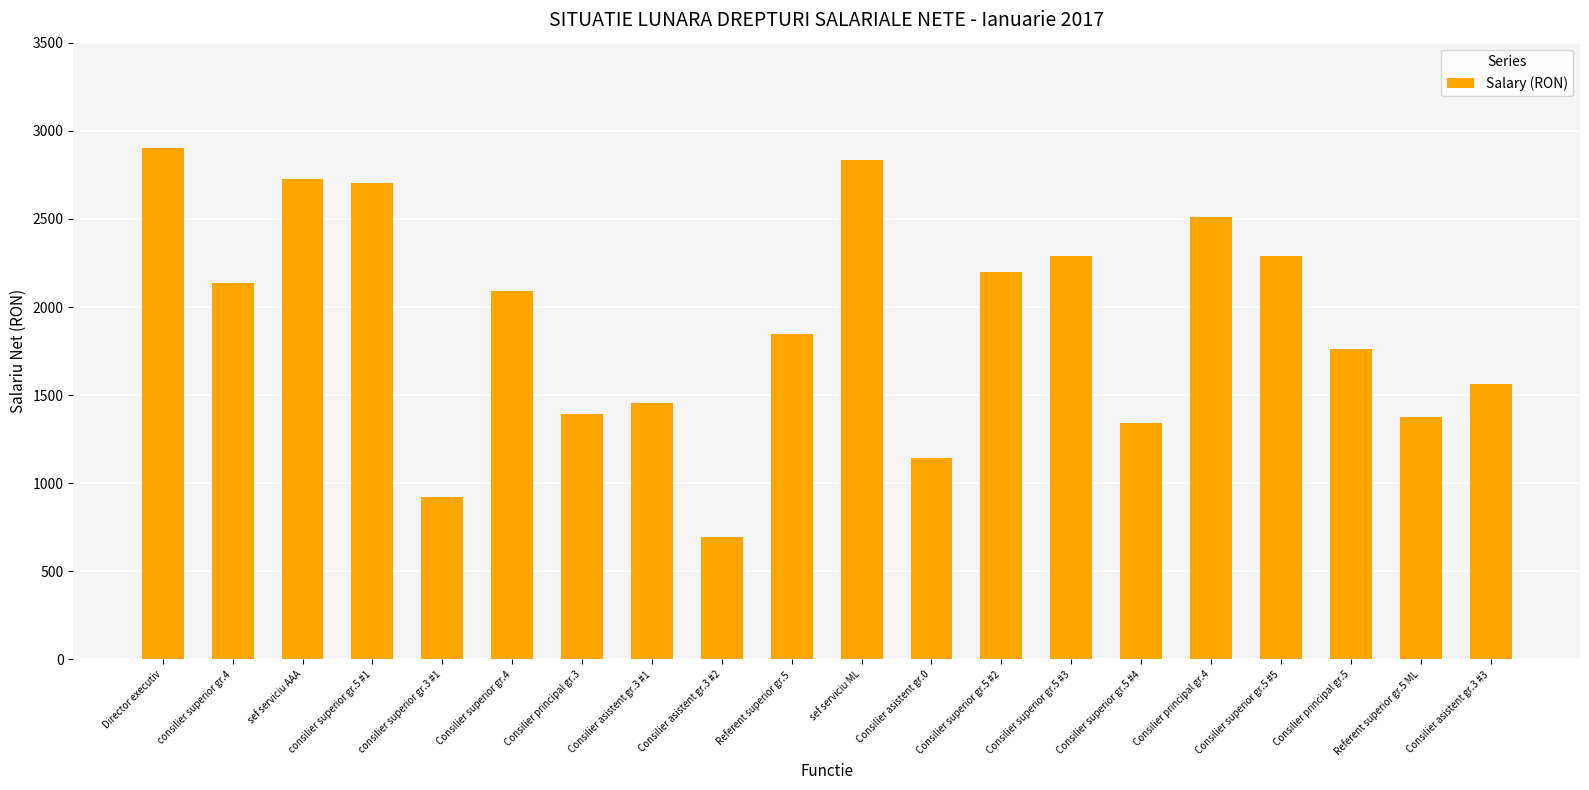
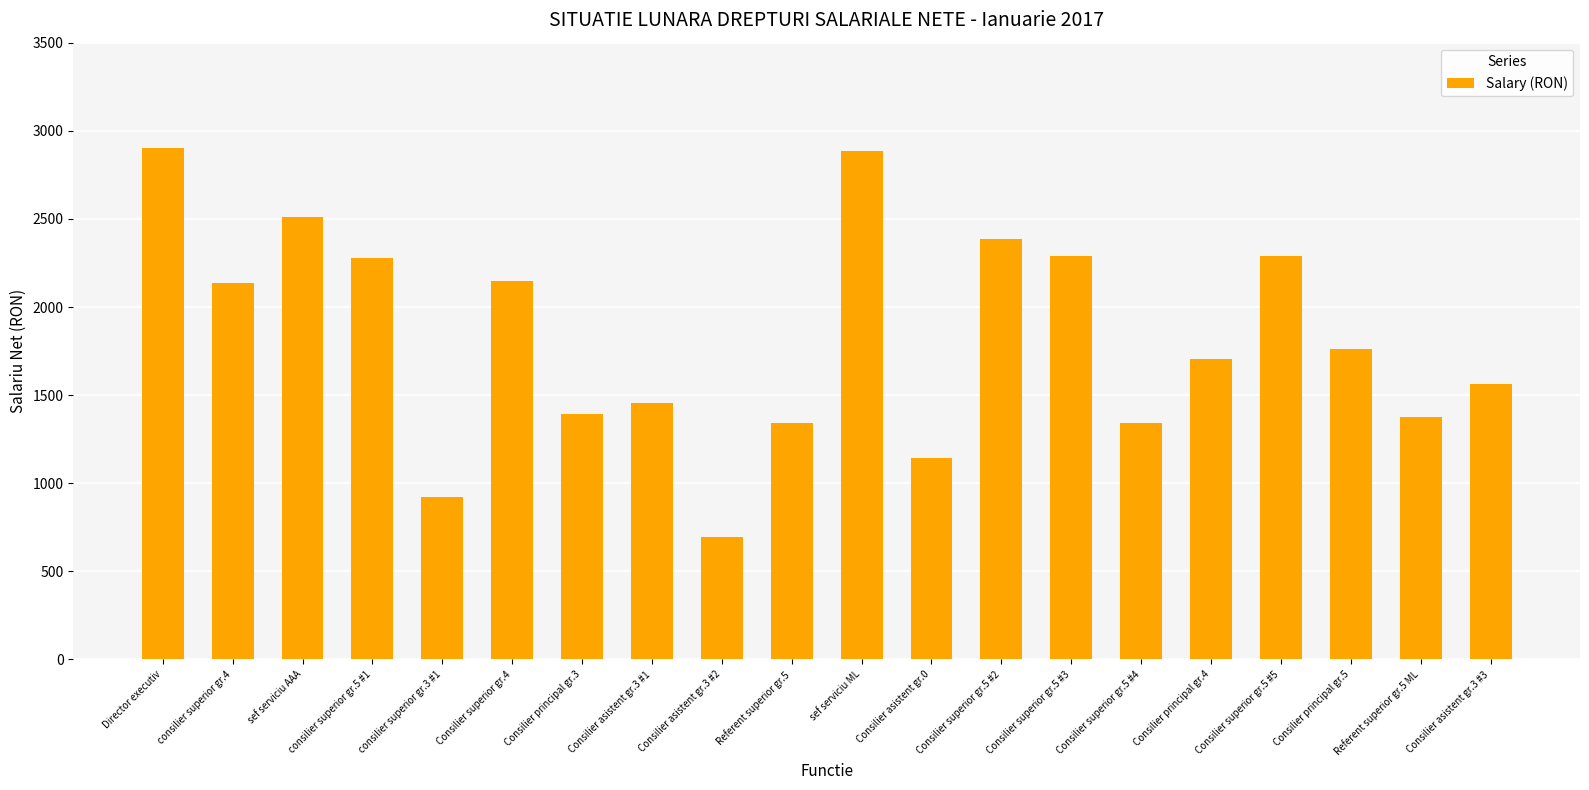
  {
    "Director executiv": 2900,
    "consilier superior gr.4": 2140,
-   "sef serviciu AAA": 2730,
-   "consilier superior gr.5 #1": 2700,
+   "sef serviciu AAA": 2510,
+   "consilier superior gr.5 #1": 2280,
    "consilier superior gr.3 #1": 920,
-   "Consilier superior gr.4": 2090,
+   "Consilier superior gr.4": 2150,
    "Consilier principal gr.3": 1390,
    "Consilier asistent gr.3 #1": 1460,
    "Consilier asistent gr.3 #2": 700,
-   "Referent superior gr.5": 1850,
-   "sef serviciu ML": 2840,
+   "Referent superior gr.5": 1340,
+   "sef serviciu ML": 2890,
    "Consilier asistent gr.0": 1140,
-   "Consilier superior gr.5 #2": 2200,
+   "Consilier superior gr.5 #2": 2380,
    "Consilier superior gr.5 #3": 2290,
    "Consilier superior gr.5 #4": 1340,
-   "Consilier principal gr.4": 2510,
+   "Consilier principal gr.4": 1710,
    "Consilier superior gr.5 #5": 2290,
    "Consilier principal gr.5": 1760,
    "Referent superior gr.5 ML": 1380,
    "Consilier asistent gr.3 #3": 1570
  }
